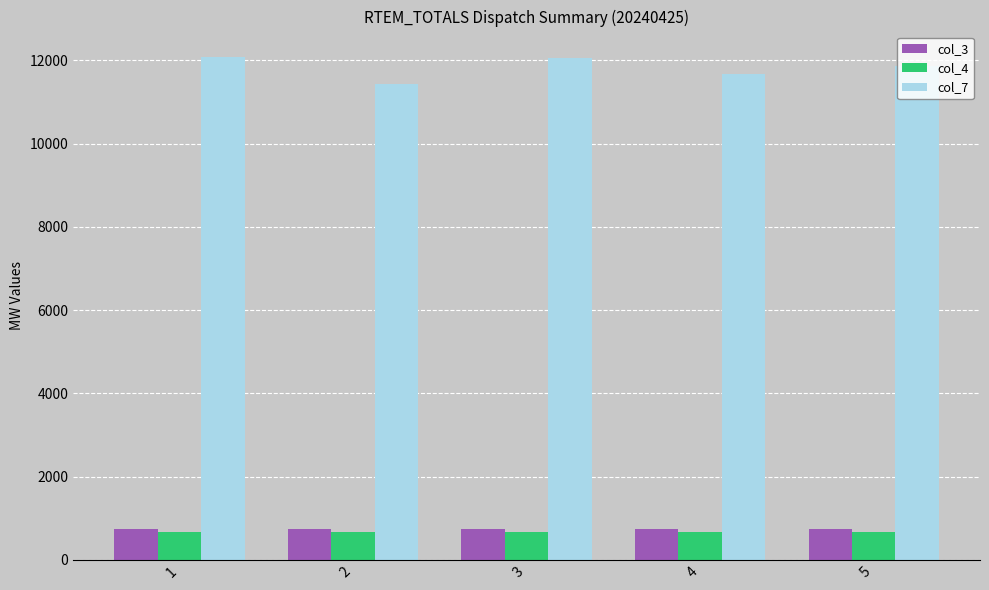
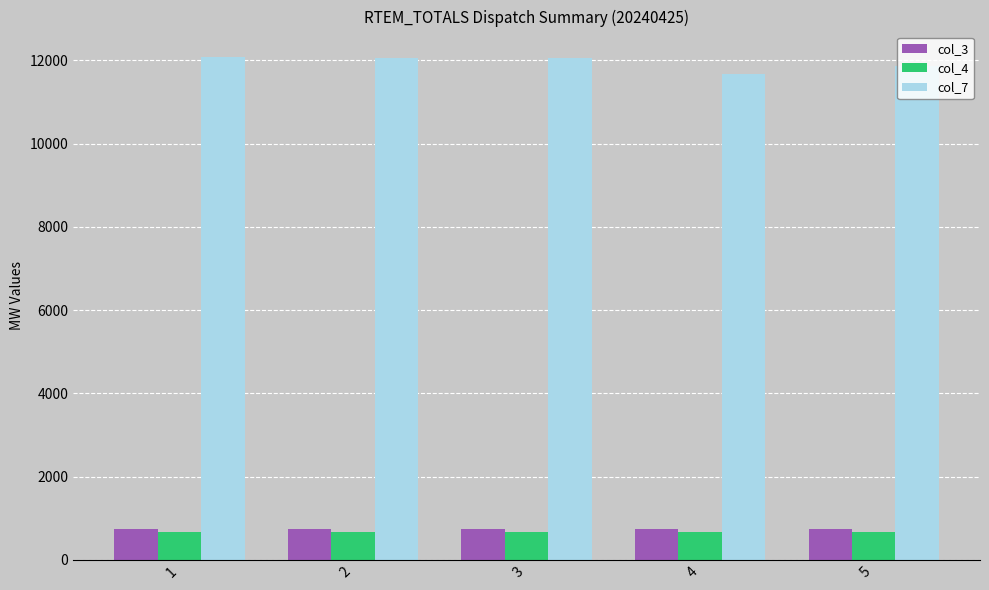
  {
    "col_3": {
      "1": 700,
      "2": 700,
      "3": 700,
      "4": 700,
      "5": 700
    },
    "col_4": {
      "1": 700,
      "2": 700,
      "3": 700,
      "4": 700,
      "5": 700
    },
    "col_7": {
      "1": 12100,
-     "2": 11400,
+     "2": 12100,
      "3": 12100,
      "4": 11700
    }
  }
